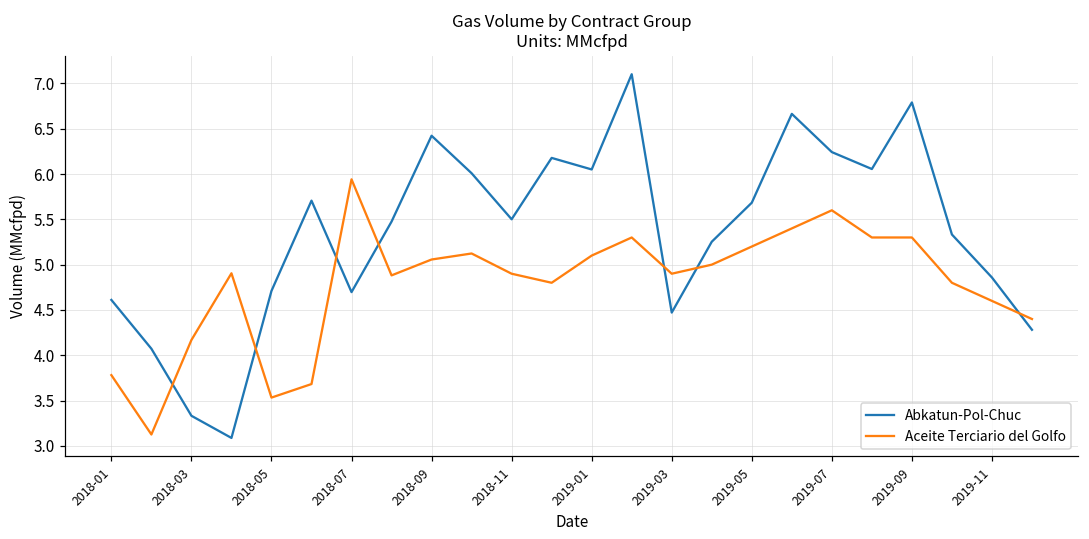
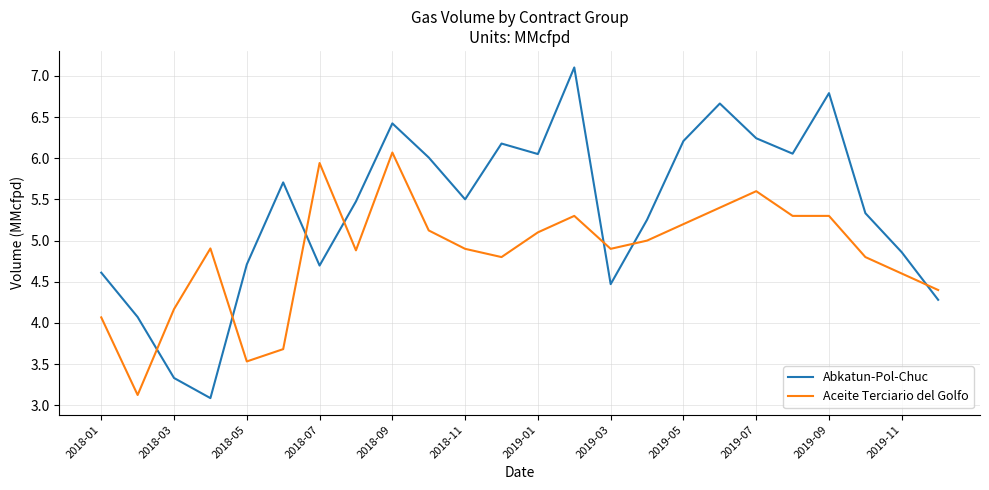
  {
    "Abkatun-Pol-Chuc": {
      "2018-01": 4.6,
      "2018-03": 3.3,
      "2018-05": 4.7,
      "2018-07": 4.7,
      "2018-09": 6.4,
      "2018-11": 5.5,
      "2019-01": 6.1,
      "2019-03": 4.5,
-     "2019-05": 5.7,
+     "2019-05": 6.2,
      "2019-07": 6.2,
      "2019-09": 6.8,
      "2019-11": 4.9
    },
    "Aceite Terciario del Golfo": {
-     "2018-01": 3.8,
+     "2018-01": 4.1,
      "2018-03": 4.2,
      "2018-05": 3.5,
      "2018-07": 5.9,
-     "2018-09": 5.1,
+     "2018-09": 6.1,
      "2018-11": 4.9,
      "2019-01": 5.1,
      "2019-03": 4.9,
      "2019-05": 5.2,
      "2019-07": 5.6,
      "2019-09": 5.3,
      "2019-11": 4.6
    }
  }
